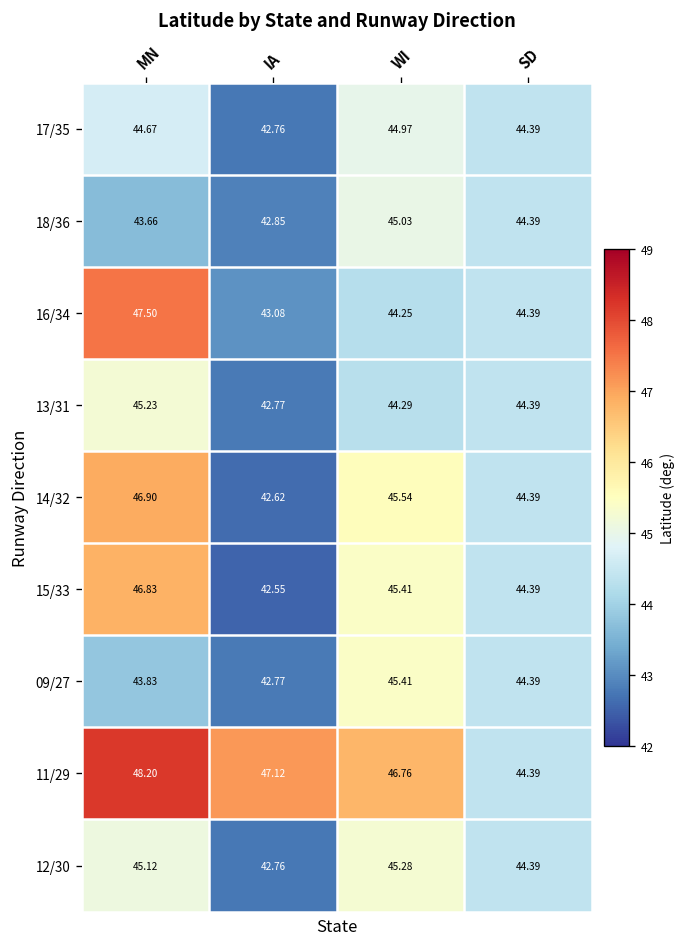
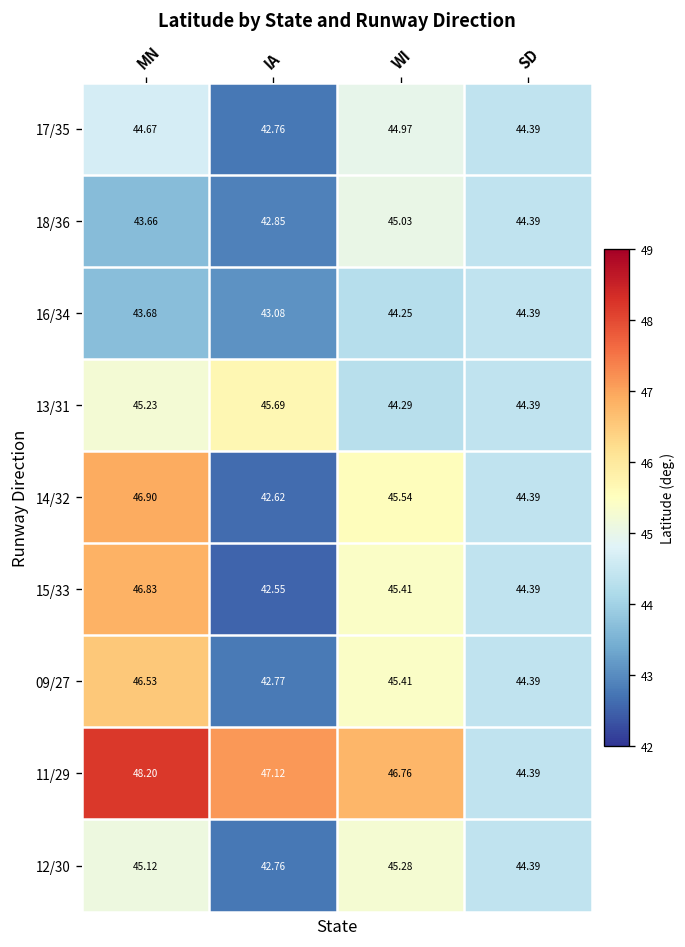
  {
    "17/35": {
      "MN": 44.67,
      "IA": 42.76,
      "WI": 44.97,
      "SD": 44.39
    },
    "18/36": {
      "MN": 43.66,
      "IA": 42.85,
      "WI": 45.03,
      "SD": 44.39
    },
    "16/34": {
-     "MN": 47.50,
+     "MN": 43.68,
      "IA": 43.08,
      "WI": 44.25,
      "SD": 44.39
    },
    "13/31": {
      "MN": 45.23,
-     "IA": 42.77,
+     "IA": 45.69,
      "WI": 44.29,
      "SD": 44.39
    },
    "14/32": {
      "MN": 46.90,
      "IA": 42.62,
      "WI": 45.54,
      "SD": 44.39
    },
    "15/33": {
      "MN": 46.83,
      "IA": 42.55,
      "WI": 45.41,
      "SD": 44.39
    },
    "09/27": {
-     "MN": 43.83,
+     "MN": 46.53,
      "IA": 42.77,
      "WI": 45.41,
      "SD": 44.39
    },
    "11/29": {
      "MN": 48.20,
      "IA": 47.12,
      "WI": 46.76,
      "SD": 44.39
    },
    "12/30": {
      "MN": 45.12,
      "IA": 42.76,
      "WI": 45.28,
      "SD": 44.39
    }
  }
